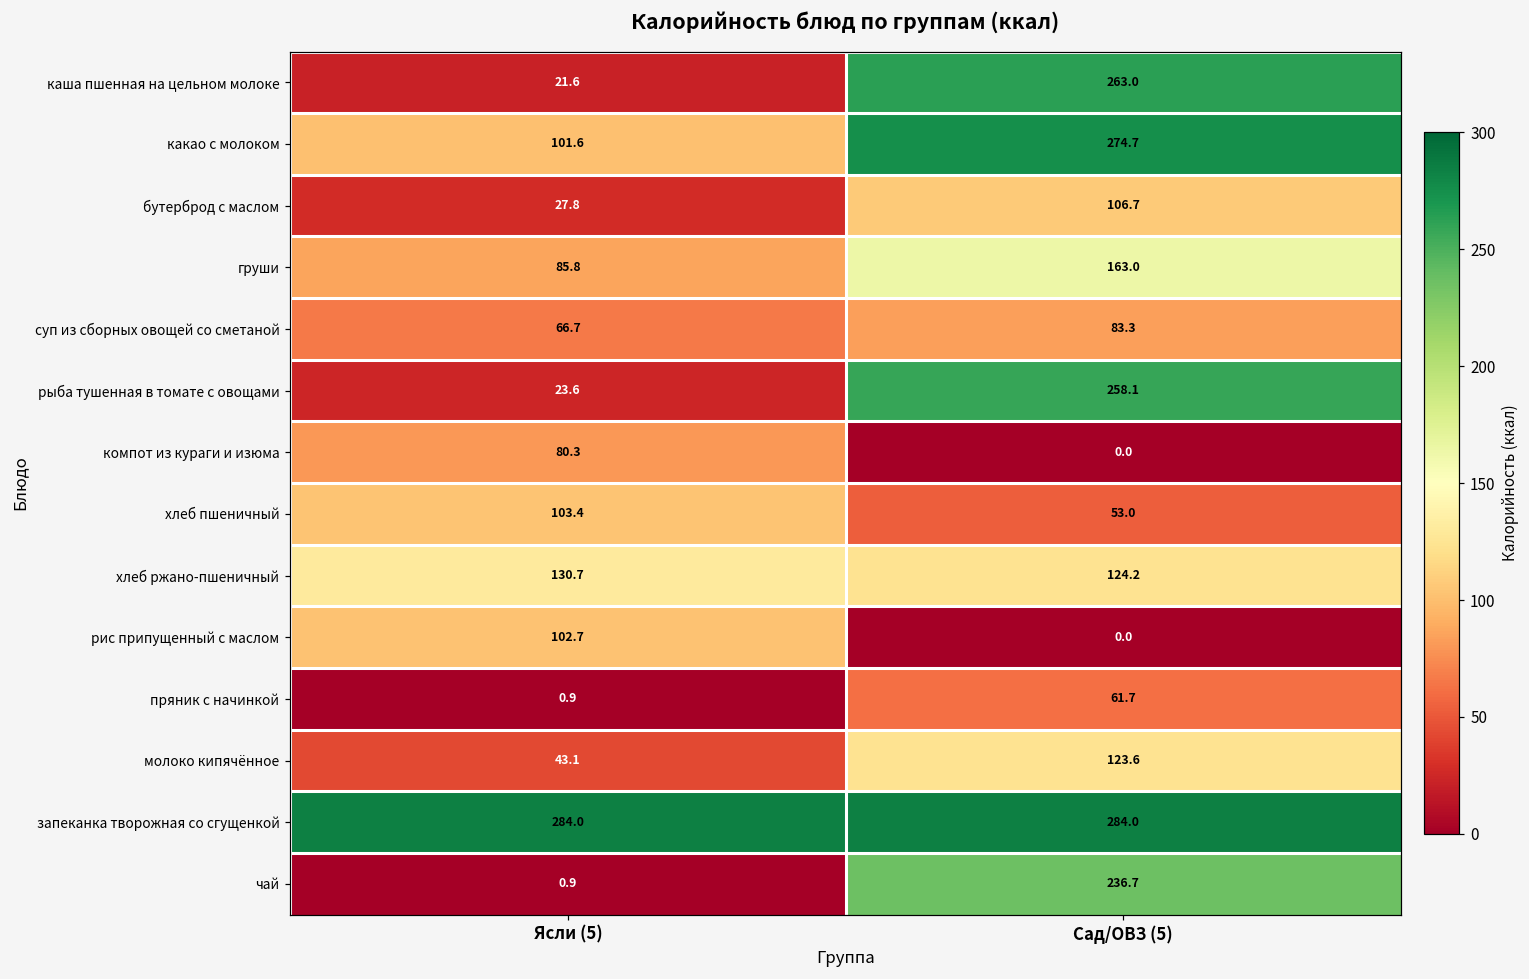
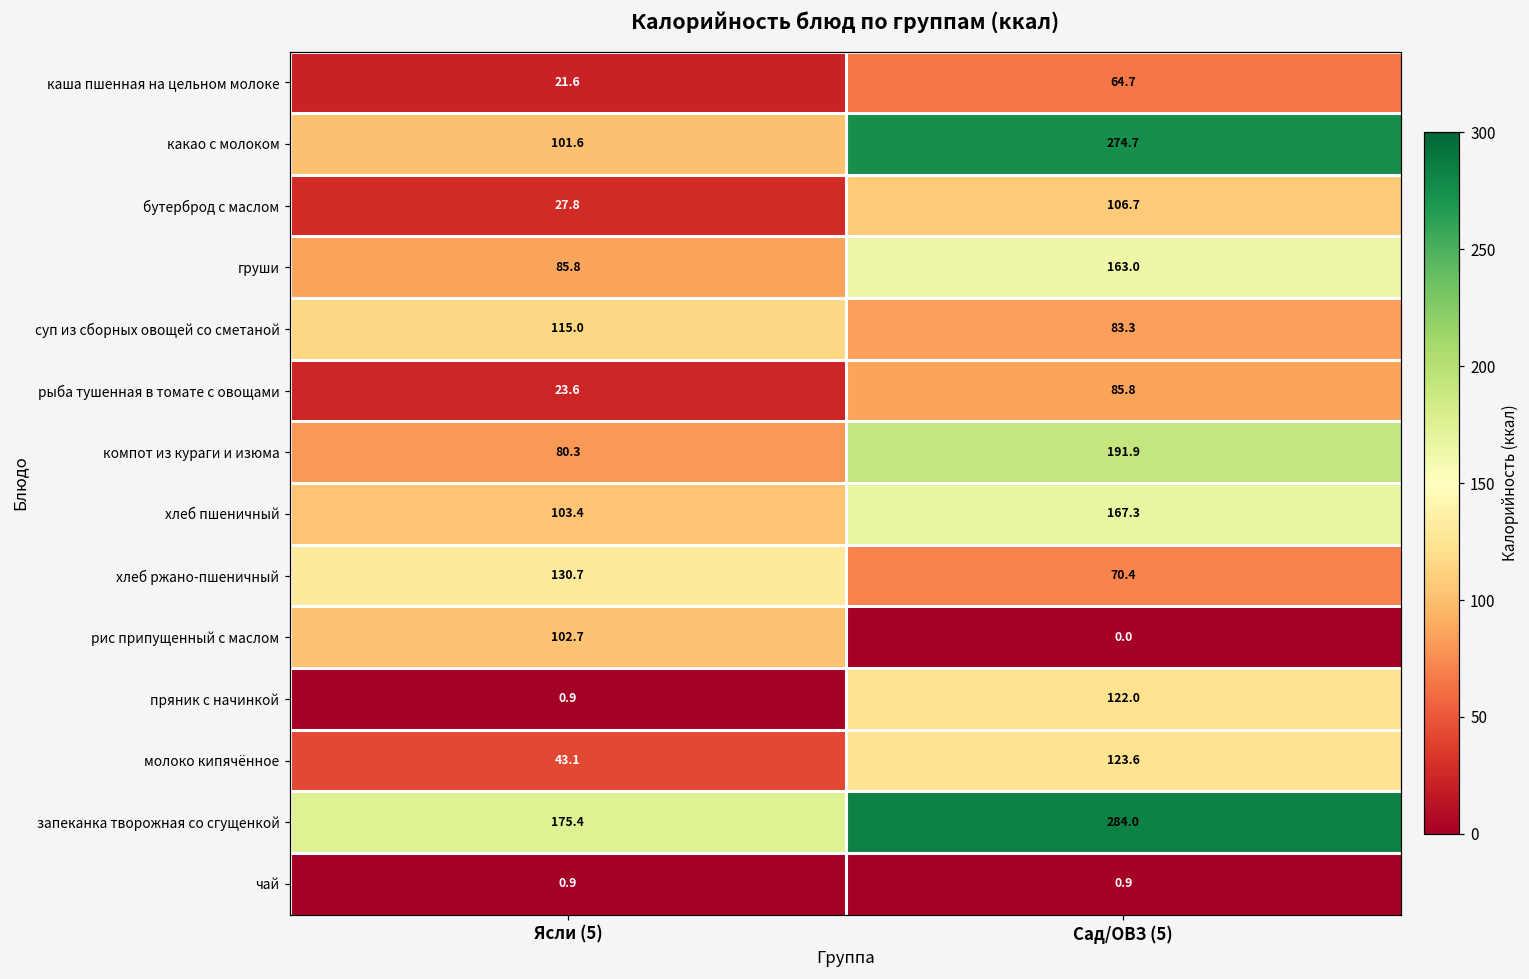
  {
    "каша пшенная на цельном молоке": {
      "Ясли (5)": 21.6,
-     "Сад/ОВЗ (5)": 263.0
+     "Сад/ОВЗ (5)": 64.7
    },
    "какао с молоком": {
      "Ясли (5)": 101.6,
      "Сад/ОВЗ (5)": 274.7
    },
    "бутерброд с маслом": {
      "Ясли (5)": 27.8,
      "Сад/ОВЗ (5)": 106.7
    },
    "груши": {
      "Ясли (5)": 85.8,
      "Сад/ОВЗ (5)": 163.0
    },
    "суп из сборных овощей со сметаной": {
-     "Ясли (5)": 66.7,
+     "Ясли (5)": 115.0,
      "Сад/ОВЗ (5)": 83.3
    },
    "рыба тушенная в томате с овощами": {
      "Ясли (5)": 23.6,
-     "Сад/ОВЗ (5)": 258.1
+     "Сад/ОВЗ (5)": 85.8
    },
    "компот из кураги и изюма": {
      "Ясли (5)": 80.3,
-     "Сад/ОВЗ (5)": 0.0
+     "Сад/ОВЗ (5)": 191.9
    },
    "хлеб пшеничный": {
      "Ясли (5)": 103.4,
-     "Сад/ОВЗ (5)": 53.0
+     "Сад/ОВЗ (5)": 167.3
    },
    "хлеб ржано-пшеничный": {
      "Ясли (5)": 130.7,
-     "Сад/ОВЗ (5)": 124.2
+     "Сад/ОВЗ (5)": 70.4
    },
    "рис припущенный с маслом": {
      "Ясли (5)": 102.7,
      "Сад/ОВЗ (5)": 0.0
    },
    "пряник с начинкой": {
      "Ясли (5)": 0.9,
-     "Сад/ОВЗ (5)": 61.7
+     "Сад/ОВЗ (5)": 122.0
    },
    "молоко кипячённое": {
      "Ясли (5)": 43.1,
      "Сад/ОВЗ (5)": 123.6
    },
    "запеканка творожная со сгущенкой": {
-     "Ясли (5)": 284.0,
+     "Ясли (5)": 175.4,
      "Сад/ОВЗ (5)": 284.0
    },
    "чай": {
      "Ясли (5)": 0.9,
-     "Сад/ОВЗ (5)": 236.7
+     "Сад/ОВЗ (5)": 0.9
    }
  }
